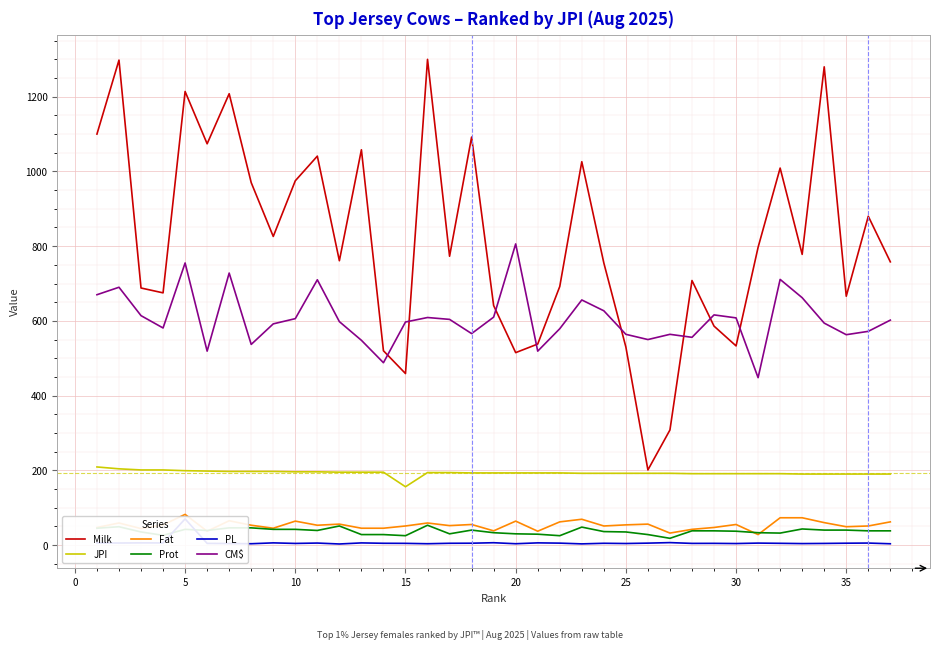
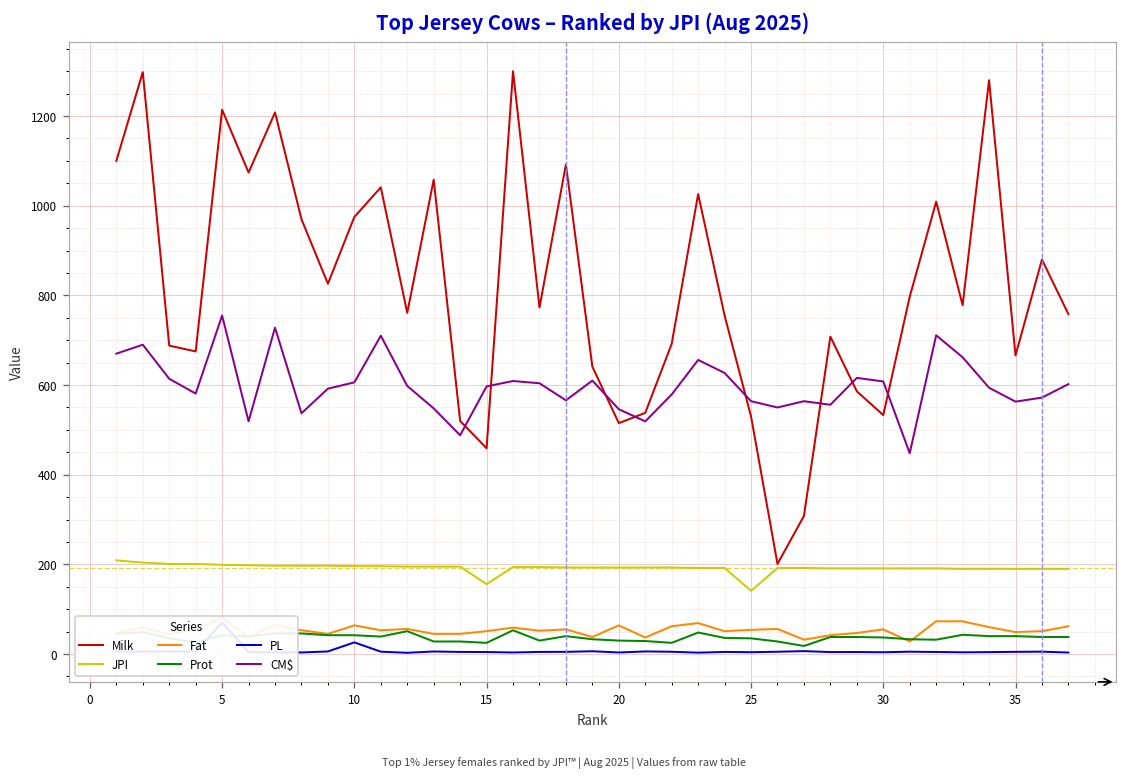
  {
    "Milk": {
      "5": 1210,
      "10": 980,
      "15": 460,
      "20": 520,
      "25": 530,
      "30": 530,
      "35": 670
    },
    "JPI": {
      "5": 200,
      "10": 200,
      "15": 160,
      "20": 190,
-     "25": 190,
+     "25": 140,
      "30": 190,
      "35": 190
    },
    "Fat": {
      "5": 80,
      "10": 60,
      "15": 50,
      "20": 60,
      "25": 50,
      "30": 60,
      "35": 50
    },
    "Prot": {
      "10": 40,
      "15": 30,
      "20": 30,
      "25": 40,
      "30": 40,
      "35": 40
    },
    "PL": {
-     "10": 0,
+     "10": 30,
      "15": 0,
      "20": 0,
      "25": 0,
      "30": 0,
      "35": 0
    },
    "CM$": {
      "5": 760,
      "10": 610,
      "15": 600,
-     "20": 810,
+     "20": 550,
      "25": 560,
      "30": 610,
      "35": 560
    }
  }
